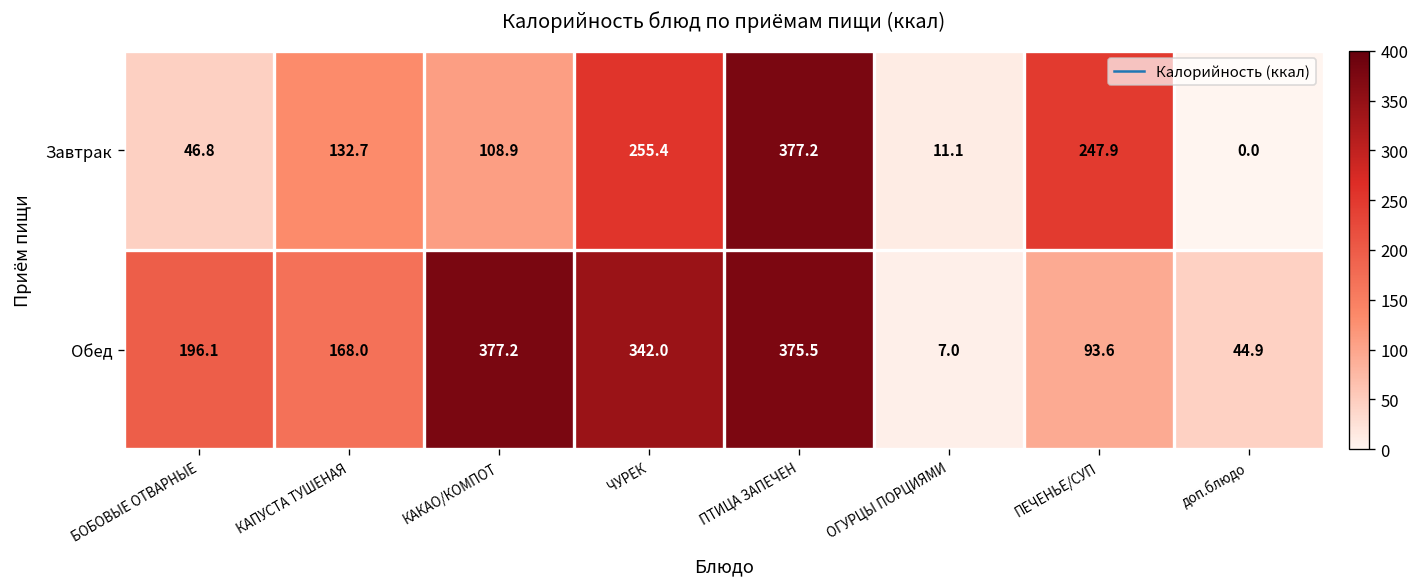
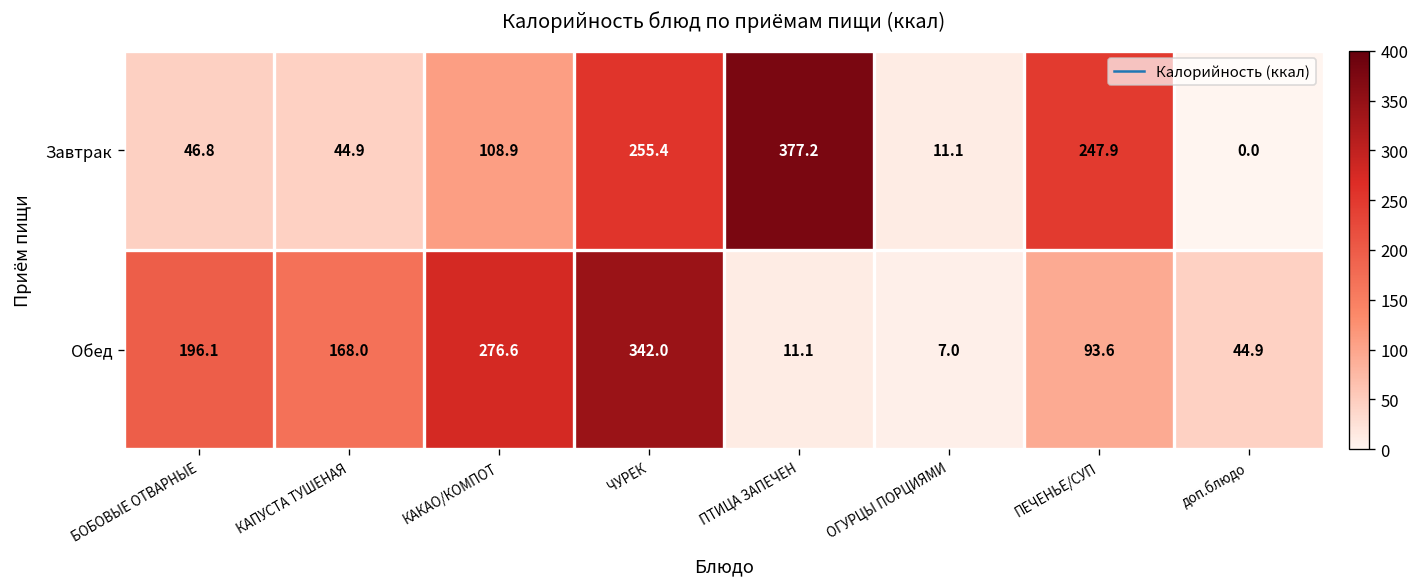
  {
    "Завтрак": {
      "БОБОВЫЕ ОТВАРНЫЕ": 46.8,
-     "КАПУСТА ТУШЕНАЯ": 132.7,
+     "КАПУСТА ТУШЕНАЯ": 44.9,
      "КАКАО/КОМПОТ": 108.9,
      "ЧУРЕК": 255.4,
      "ПТИЦА ЗАПЕЧЕН": 377.2,
      "ОГУРЦЫ ПОРЦИЯМИ": 11.1,
      "ПЕЧЕНЬЕ/СУП": 247.9,
      "доп.блюдо": 0.0
    },
    "Обед": {
      "БОБОВЫЕ ОТВАРНЫЕ": 196.1,
      "КАПУСТА ТУШЕНАЯ": 168.0,
-     "КАКАО/КОМПОТ": 377.2,
+     "КАКАО/КОМПОТ": 276.6,
      "ЧУРЕК": 342.0,
-     "ПТИЦА ЗАПЕЧЕН": 375.5,
+     "ПТИЦА ЗАПЕЧЕН": 11.1,
      "ОГУРЦЫ ПОРЦИЯМИ": 7.0,
      "ПЕЧЕНЬЕ/СУП": 93.6,
      "доп.блюдо": 44.9
    }
  }
